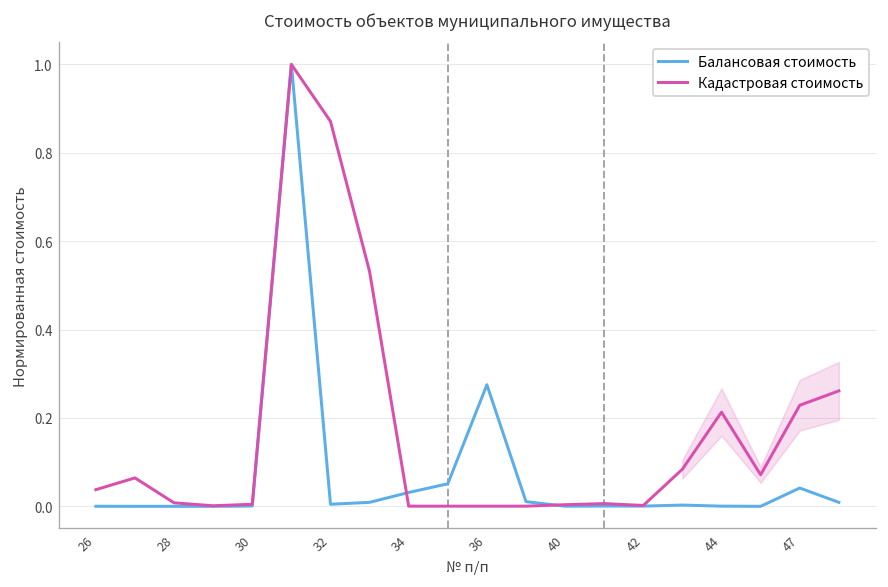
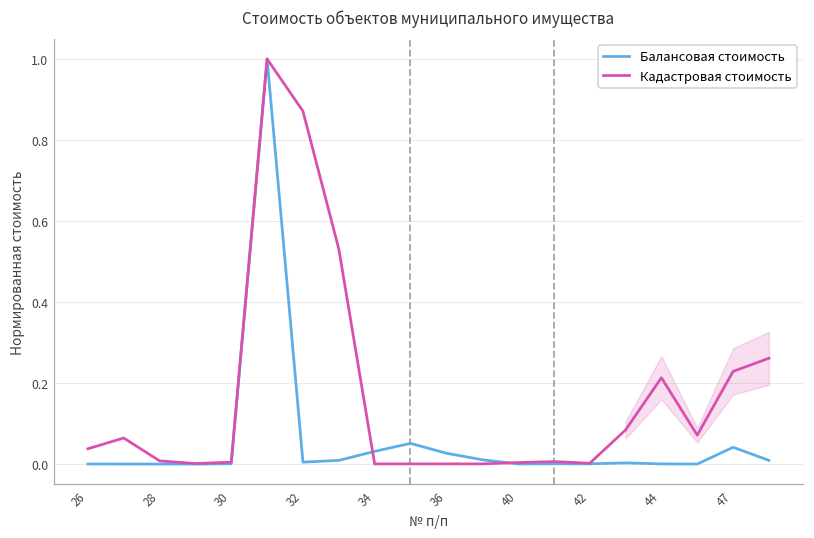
  {
    "Балансовая стоимость": {
      "26": 0.00,
      "28": 0.00,
      "32": 0.00,
      "34": 0.03,
-     "36": 0.28,
+     "36": 0.03,
      "44": 0.00,
      "47": 0.04
    }
  }
